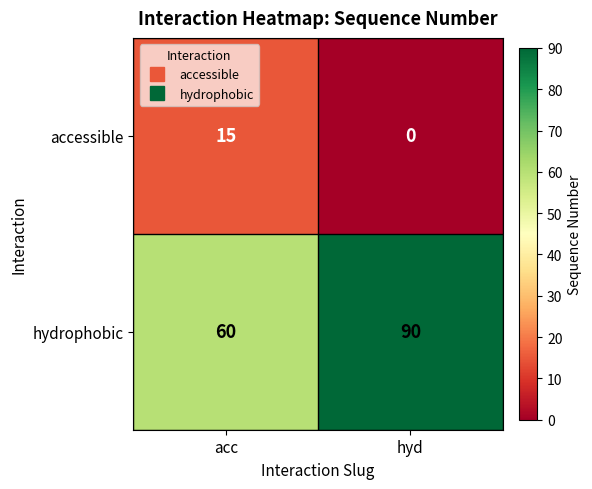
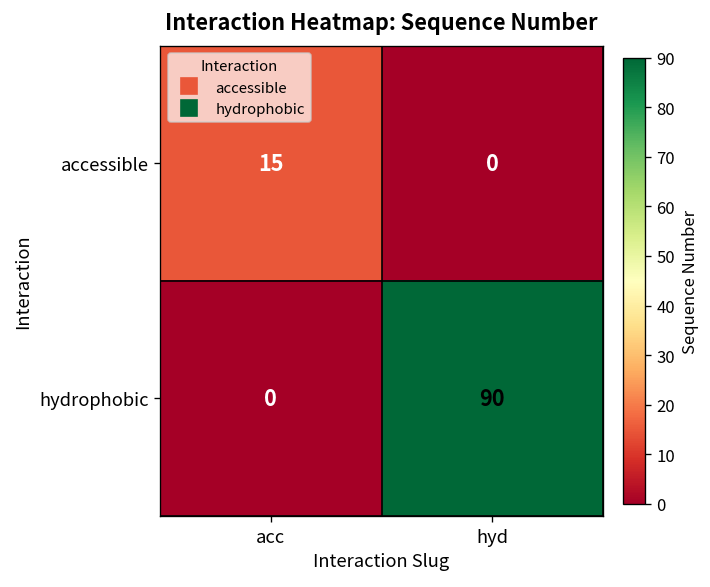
  {
    "accessible": {
      "acc": 15,
      "hyd": 0
    },
    "hydrophobic": {
-     "acc": 60,
+     "acc": 0,
      "hyd": 90
    }
  }
